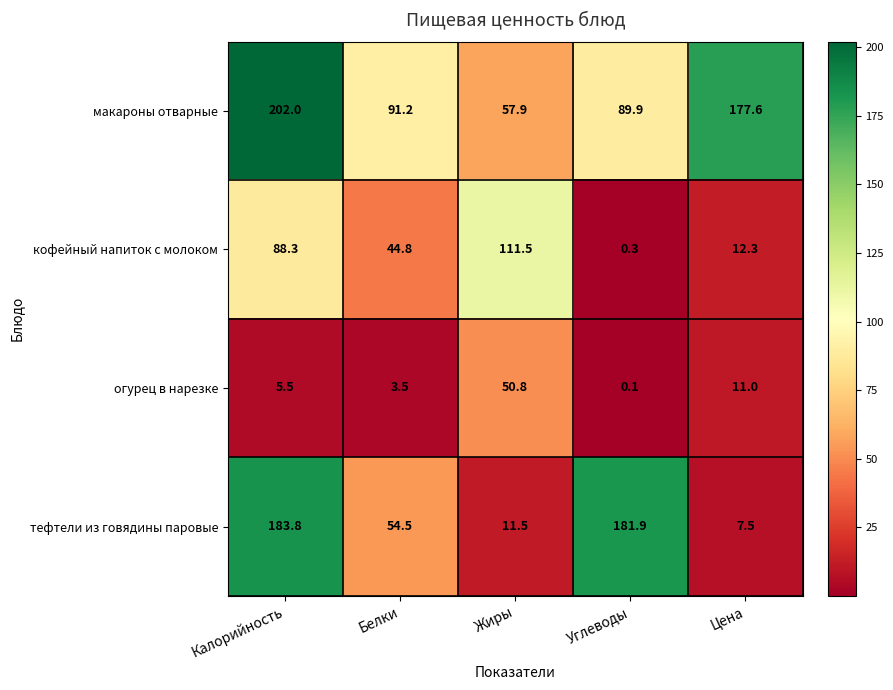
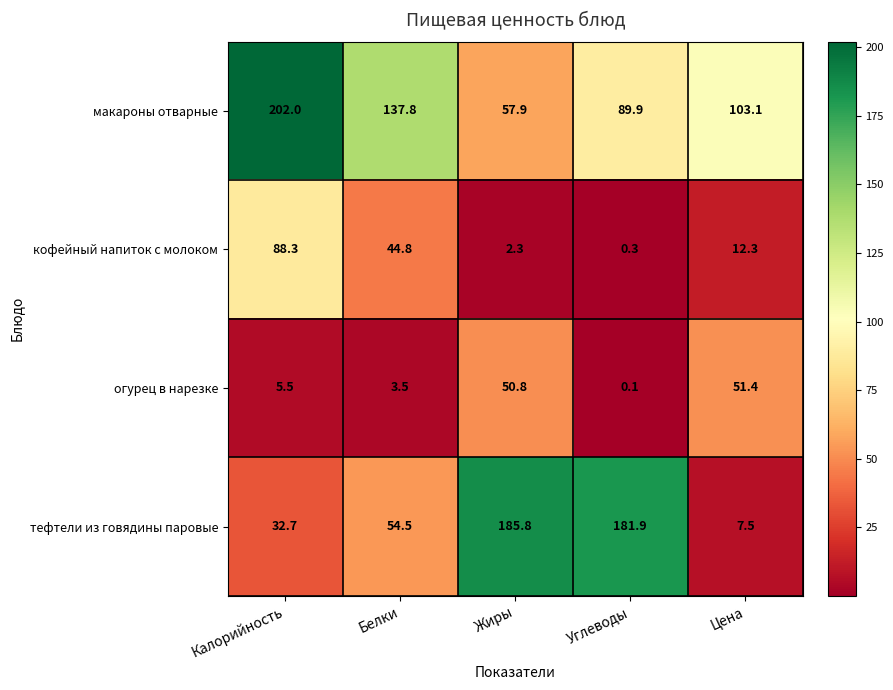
  {
    "макароны отварные": {
      "Калорийность": 202.0,
-     "Белки": 91.2,
+     "Белки": 137.8,
      "Жиры": 57.9,
      "Углеводы": 89.9,
-     "Цена": 177.6
+     "Цена": 103.1
    },
    "кофейный напиток с молоком": {
      "Калорийность": 88.3,
      "Белки": 44.8,
-     "Жиры": 111.5,
+     "Жиры": 2.3,
      "Углеводы": 0.3,
      "Цена": 12.3
    },
    "огурец в нарезке": {
      "Калорийность": 5.5,
      "Белки": 3.5,
      "Жиры": 50.8,
      "Углеводы": 0.1,
-     "Цена": 11.0
+     "Цена": 51.4
    },
    "тефтели из говядины паровые": {
-     "Калорийность": 183.8,
+     "Калорийность": 32.7,
      "Белки": 54.5,
-     "Жиры": 11.5,
+     "Жиры": 185.8,
      "Углеводы": 181.9,
      "Цена": 7.5
    }
  }
